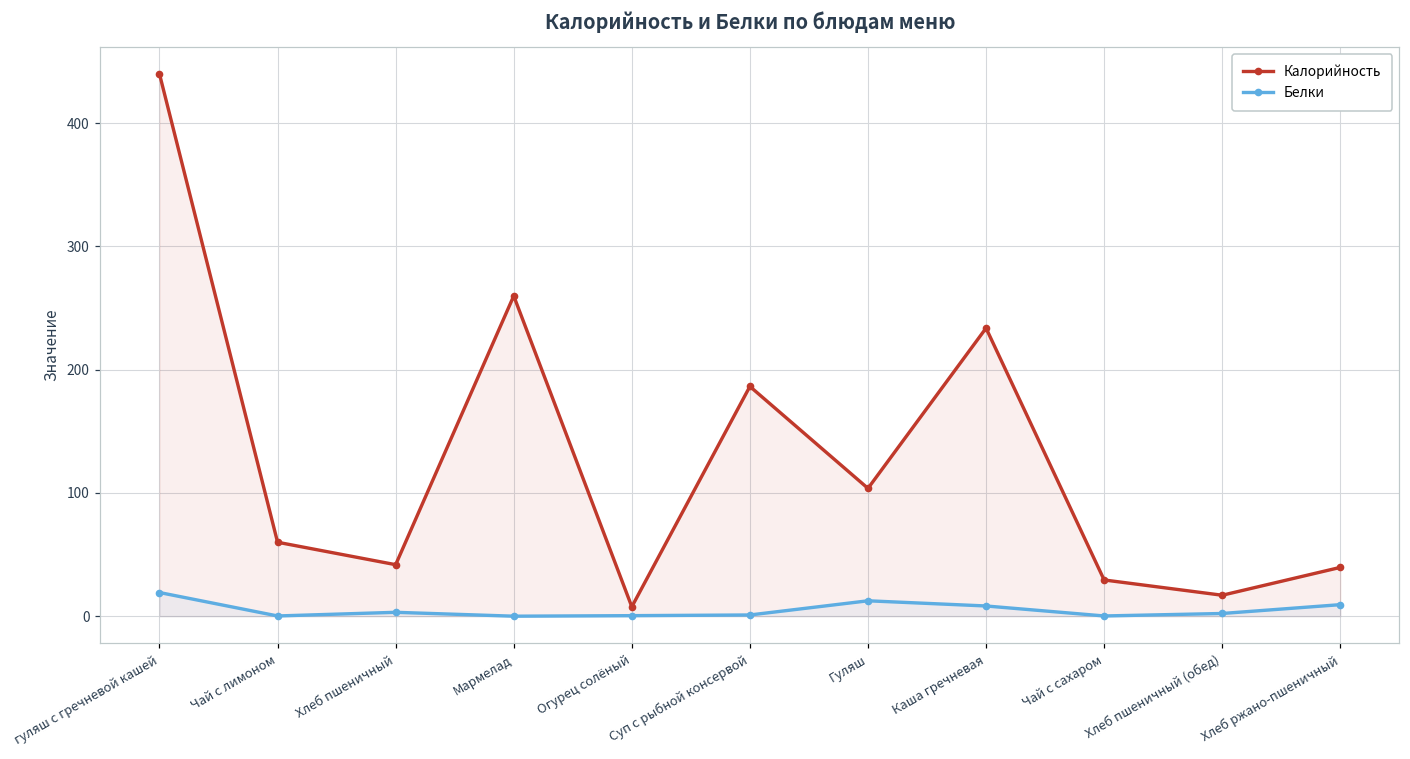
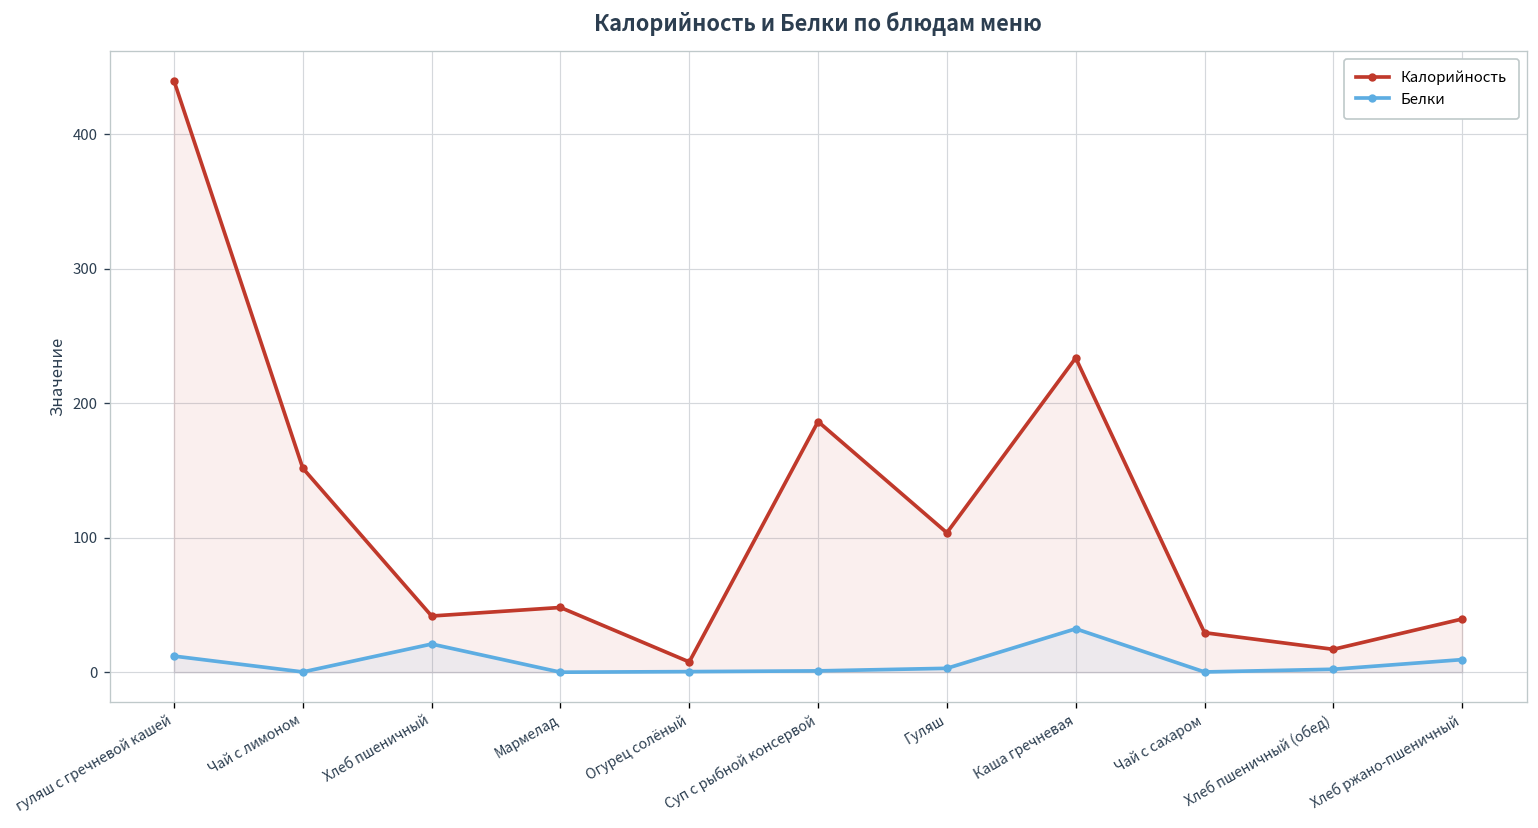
  {
    "Калорийность": {
      "гуляш с гречневой кашей": 440,
-     "Чай с лимоном": 60,
+     "Чай с лимоном": 152,
      "Хлеб пшеничный": 42,
-     "Мармелад": 260,
+     "Мармелад": 48,
      "Огурец солёный": 8,
      "Суп с рыбной консервой": 186,
      "Гуляш": 104,
      "Каша гречневая": 234,
      "Чай с сахаром": 29,
      "Хлеб пшеничный (обед)": 17,
      "Хлеб ржано-пшеничный": 40
    },
    "Белки": {
-     "гуляш с гречневой кашей": 19,
+     "гуляш с гречневой кашей": 12,
      "Чай с лимоном": 0,
-     "Хлеб пшеничный": 3,
+     "Хлеб пшеничный": 21,
      "Мармелад": 0,
      "Огурец солёный": 0,
      "Суп с рыбной консервой": 1,
-     "Гуляш": 13,
-     "Каша гречневая": 8,
+     "Гуляш": 3,
+     "Каша гречневая": 32,
      "Чай с сахаром": 0,
      "Хлеб пшеничный (обед)": 2,
      "Хлеб ржано-пшеничный": 9
    }
  }
